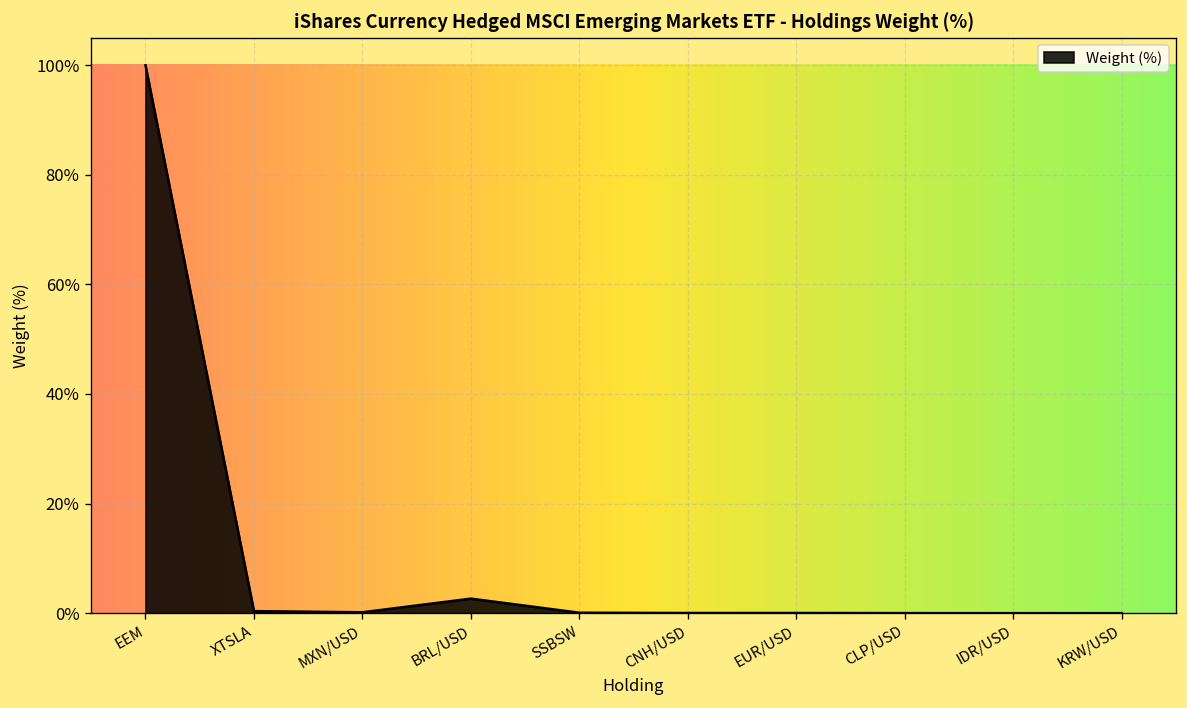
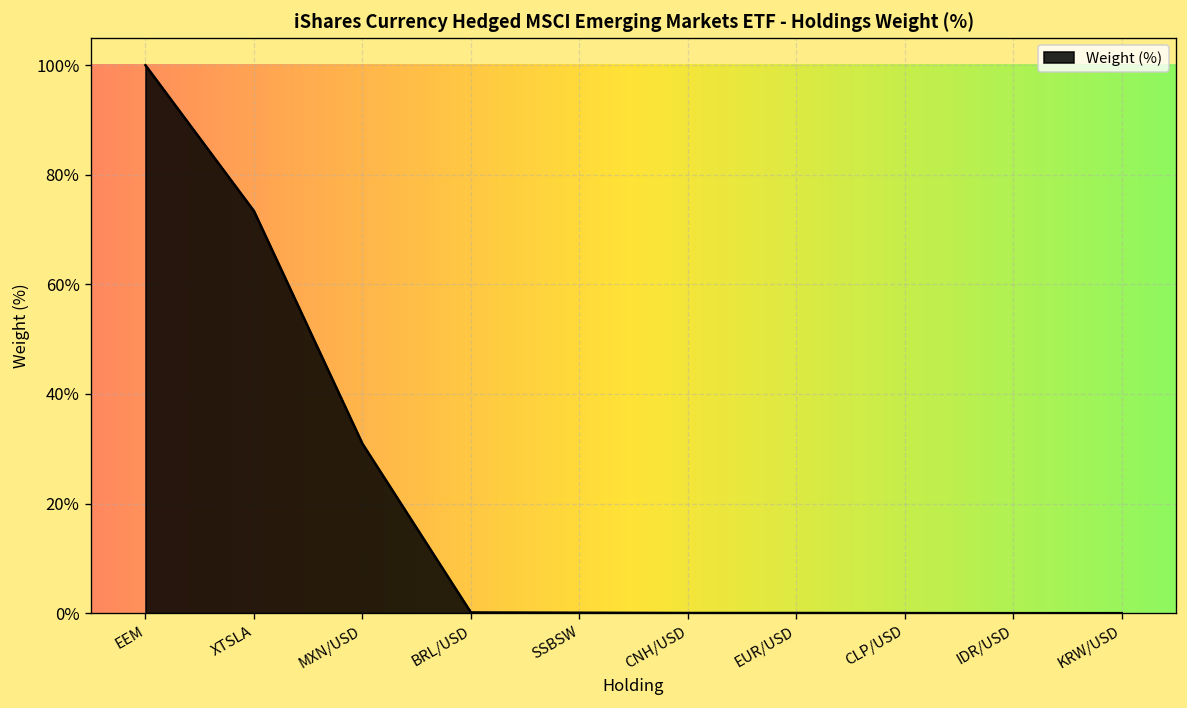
  {
    "EEM": "100%",
-   "XTSLA": "0%",
-   "MXN/USD": "0%",
-   "BRL/USD": "3%",
+   "XTSLA": "73%",
+   "MXN/USD": "31%",
+   "BRL/USD": "0%",
    "SSBSW": "0%",
    "CNH/USD": "0%",
    "EUR/USD": "0%",
    "CLP/USD": "0%",
    "IDR/USD": "0%",
    "KRW/USD": "0%"
  }
